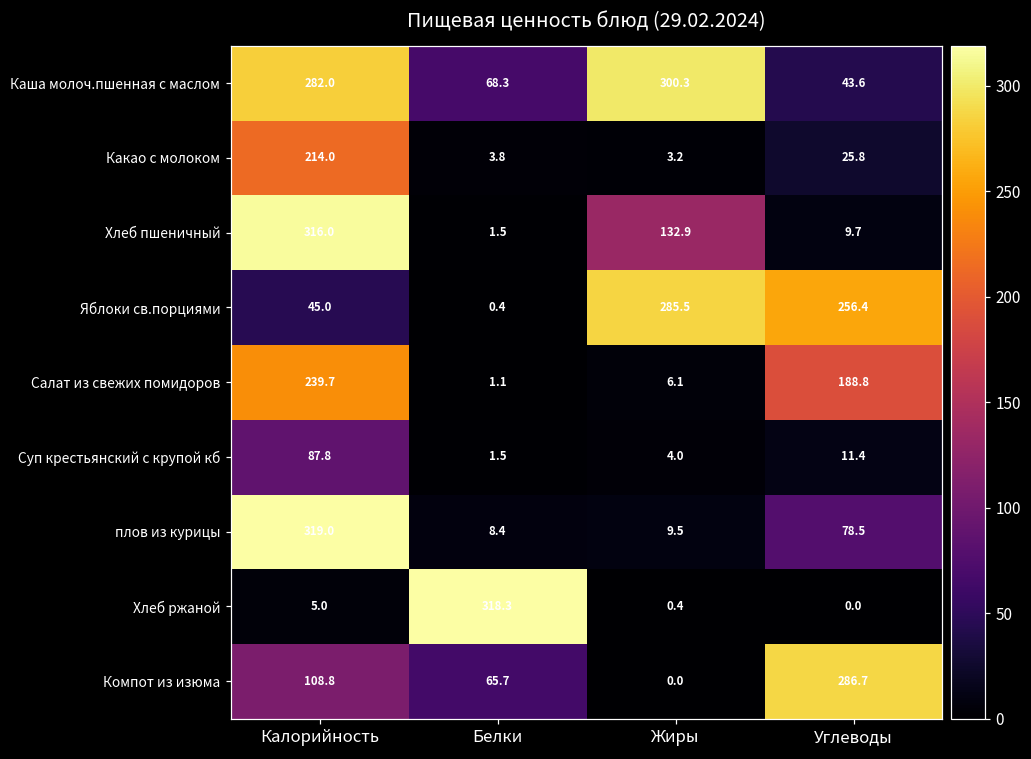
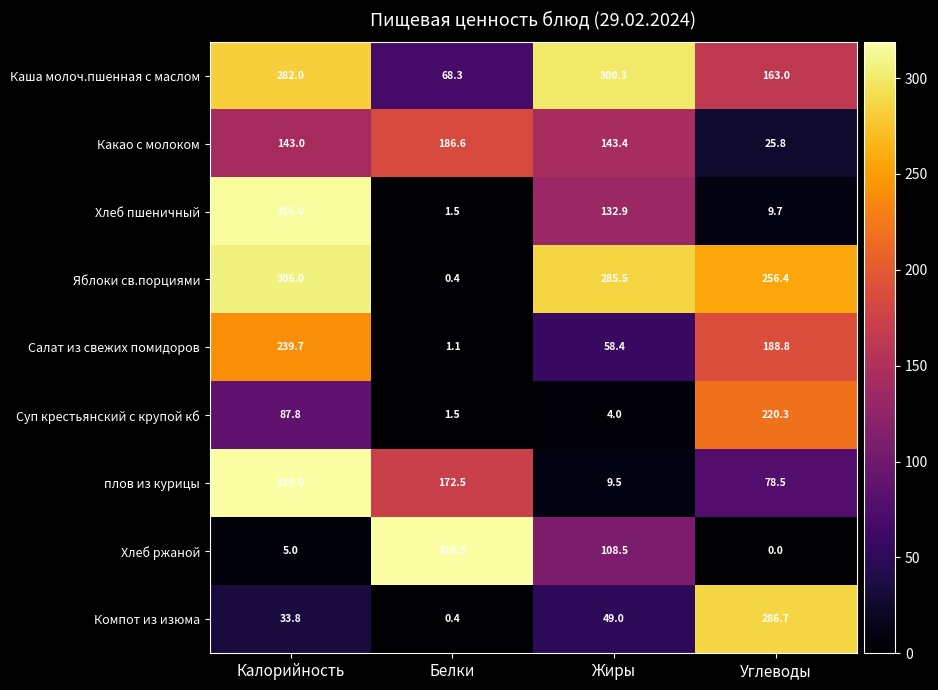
  {
    "Каша молоч.пшенная с маслом": {
      "Калорийность": 282.0,
      "Белки": 68.3,
      "Жиры": 300.3,
-     "Углеводы": 43.6
+     "Углеводы": 163.0
    },
    "Какао с молоком": {
-     "Калорийность": 214.0,
-     "Белки": 3.8,
-     "Жиры": 3.2,
+     "Калорийность": 143.0,
+     "Белки": 186.6,
+     "Жиры": 143.4,
      "Углеводы": 25.8
    },
    "Хлеб пшеничный": {
      "Калорийность": 316.0,
      "Белки": 1.5,
      "Жиры": 132.9,
      "Углеводы": 9.7
    },
    "Яблоки св.порциями": {
-     "Калорийность": 45.0,
+     "Калорийность": 306.0,
      "Белки": 0.4,
      "Жиры": 285.5,
      "Углеводы": 256.4
    },
    "Салат из свежих помидоров": {
      "Калорийность": 239.7,
      "Белки": 1.1,
-     "Жиры": 6.1,
+     "Жиры": 58.4,
      "Углеводы": 188.8
    },
    "Суп крестьянский с крупой кб": {
      "Калорийность": 87.8,
      "Белки": 1.5,
      "Жиры": 4.0,
-     "Углеводы": 11.4
+     "Углеводы": 220.3
    },
    "плов из курицы": {
      "Калорийность": 319.0,
-     "Белки": 8.4,
+     "Белки": 172.5,
      "Жиры": 9.5,
      "Углеводы": 78.5
    },
    "Хлеб ржаной": {
      "Калорийность": 5.0,
      "Белки": 318.3,
-     "Жиры": 0.4,
+     "Жиры": 108.5,
      "Углеводы": 0.0
    },
    "Компот из изюма": {
-     "Калорийность": 108.8,
-     "Белки": 65.7,
-     "Жиры": 0.0,
+     "Калорийность": 33.8,
+     "Белки": 0.4,
+     "Жиры": 49.0,
      "Углеводы": 286.7
    }
  }
